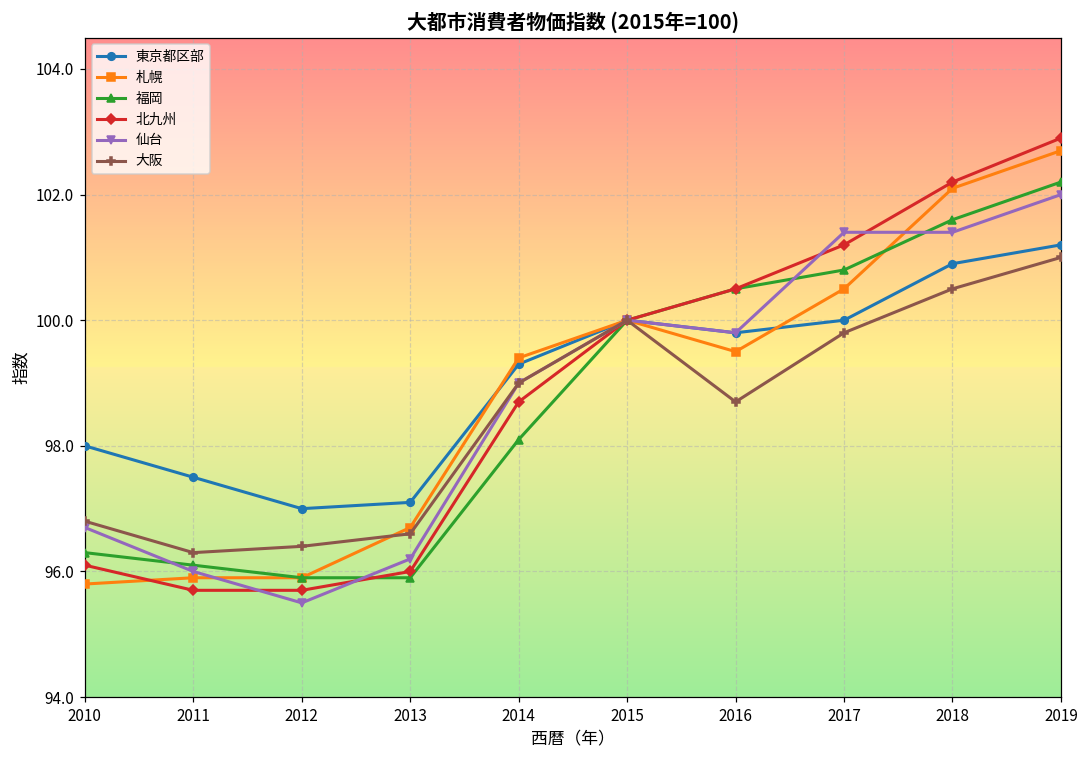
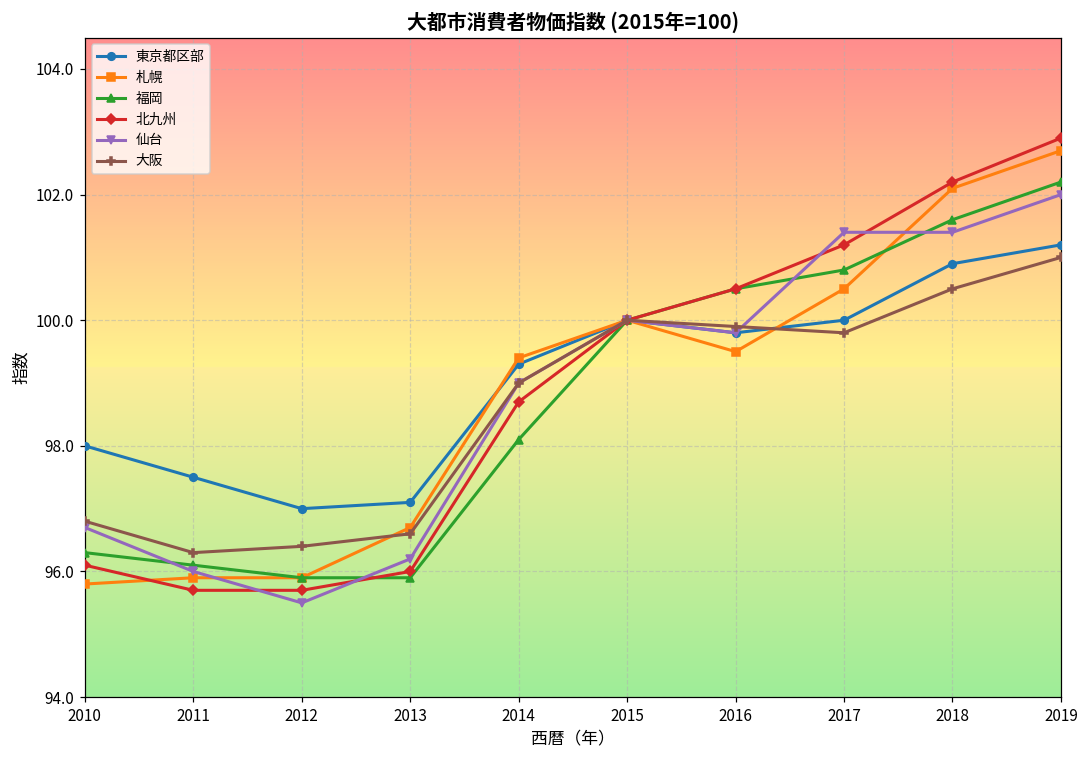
  {
    "東京都区部": {
      "2010": 98.0,
      "2011": 97.5,
      "2012": 97.0,
      "2013": 97.1,
      "2014": 99.3,
      "2017": 100.0,
      "2018": 100.9,
      "2019": 101.2
    },
    "札幌": {
      "2010": 95.8,
      "2011": 95.9,
      "2013": 96.7,
      "2014": 99.4,
      "2016": 99.5,
      "2017": 100.5,
      "2018": 102.1,
      "2019": 102.7
    },
    "福岡": {
      "2010": 96.3,
      "2011": 96.1,
      "2013": 95.9,
      "2014": 98.1,
      "2017": 100.8,
      "2018": 101.6,
      "2019": 102.2
    },
    "北九州": {
      "2010": 96.1,
      "2011": 95.7,
      "2012": 95.7,
      "2013": 96.0,
      "2014": 98.7,
      "2017": 101.2,
      "2018": 102.2,
      "2019": 102.9
    },
    "仙台": {
      "2010": 96.7,
      "2011": 96.0,
      "2012": 95.5,
      "2013": 96.2,
      "2017": 101.4,
      "2018": 101.4,
      "2019": 102.0
    },
    "大阪": {
      "2010": 96.8,
      "2011": 96.3,
      "2012": 96.4,
      "2013": 96.6,
-     "2016": 98.7,
+     "2016": 99.9,
      "2017": 99.8,
      "2018": 100.5,
      "2019": 101.0
    }
  }
